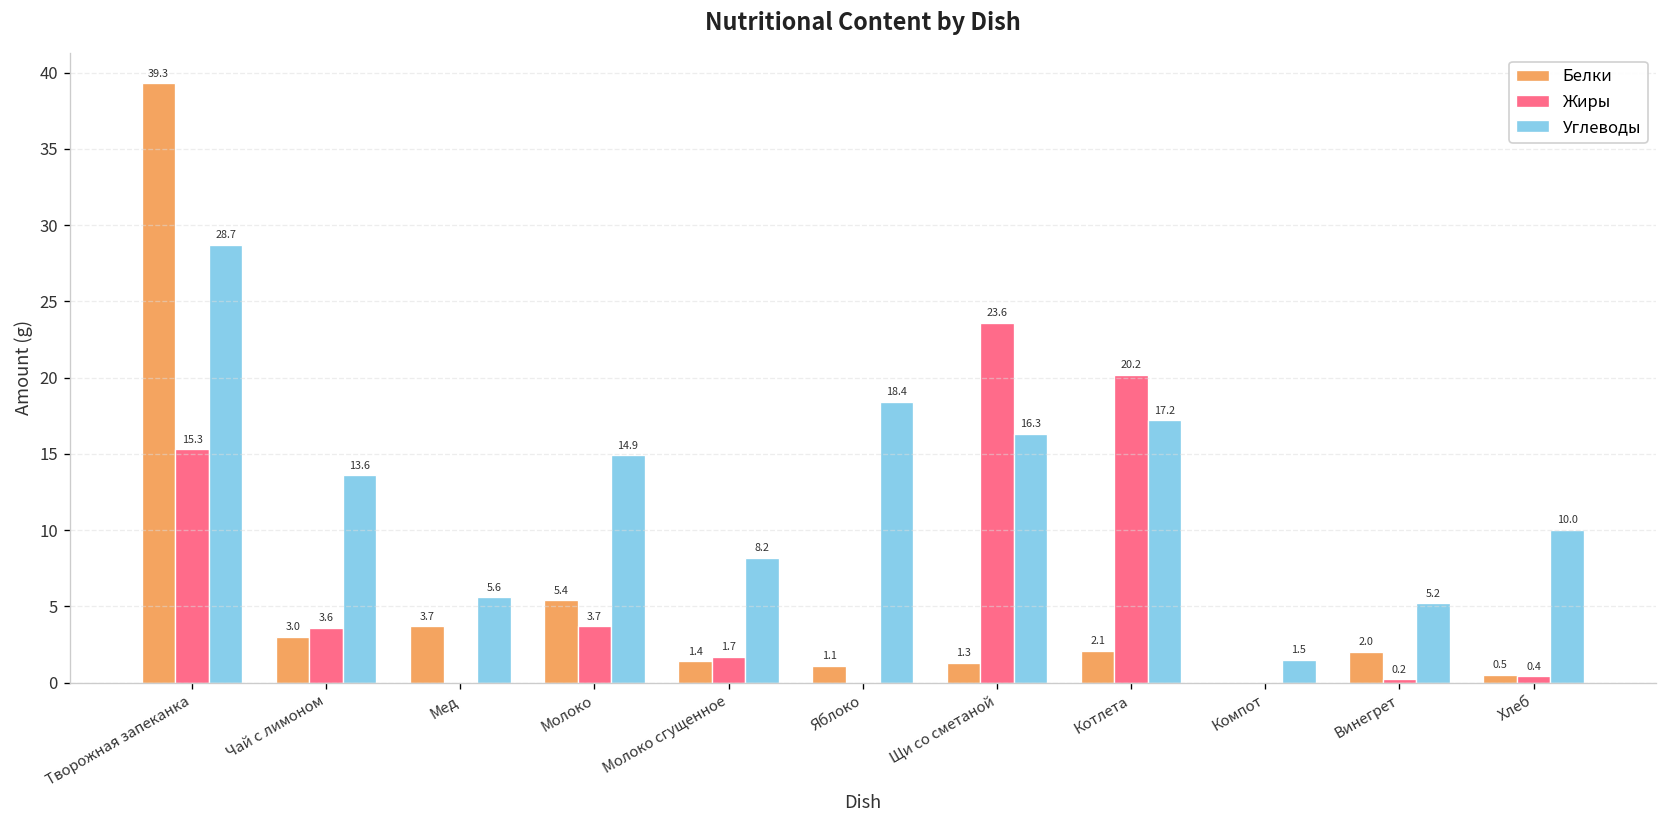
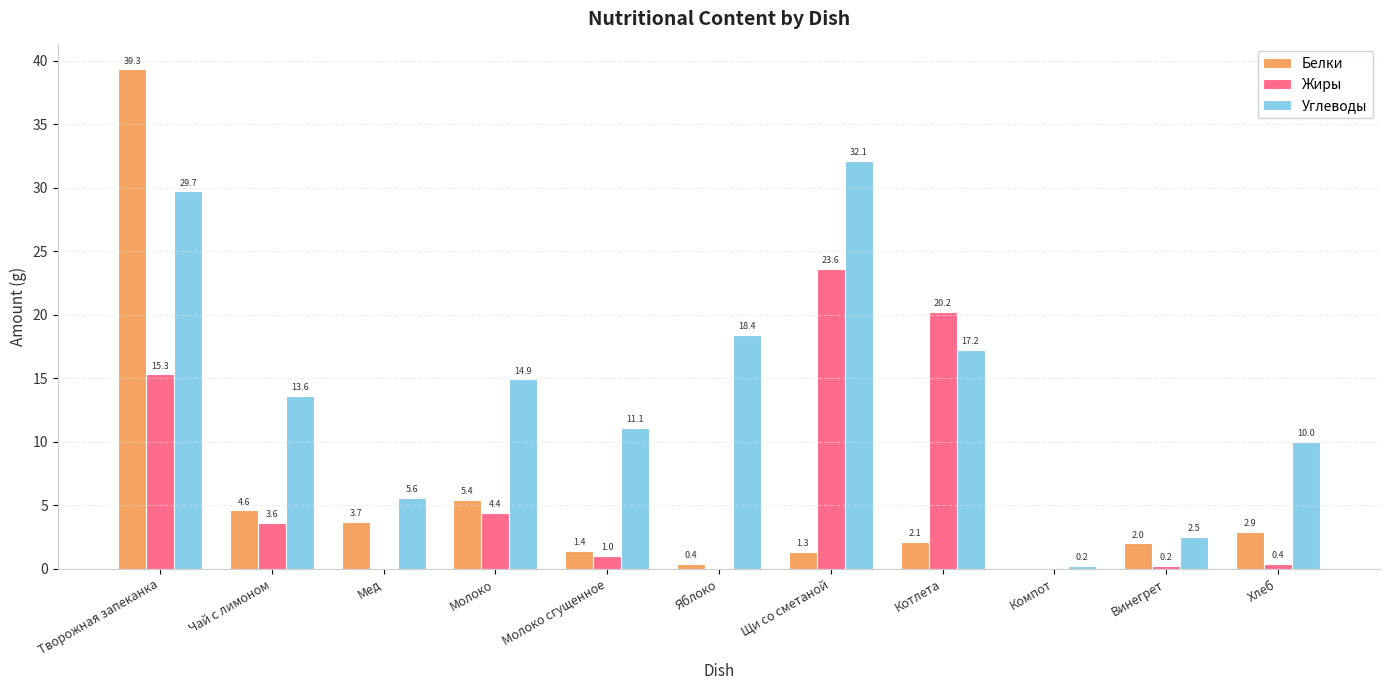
  {
    "Белки": {
      "Творожная запеканка": 39.3,
-     "Чай с лимоном": 3.0,
+     "Чай с лимоном": 4.6,
      "Мед": 3.7,
      "Молоко": 5.4,
      "Молоко сгущенное": 1.4,
-     "Яблоко": 1.1,
+     "Яблоко": 0.4,
      "Щи со сметаной": 1.3,
      "Котлета": 2.1,
      "Винегрет": 2.0,
-     "Хлеб": 0.5
+     "Хлеб": 2.9
    },
    "Жиры": {
      "Творожная запеканка": 15.3,
      "Чай с лимоном": 3.6,
-     "Молоко": 3.7,
-     "Молоко сгущенное": 1.7,
+     "Молоко": 4.4,
+     "Молоко сгущенное": 1.0,
      "Щи со сметаной": 23.6,
      "Котлета": 20.2,
      "Винегрет": 0.2,
      "Хлеб": 0.4
    },
    "Углеводы": {
-     "Творожная запеканка": 28.7,
+     "Творожная запеканка": 29.7,
      "Чай с лимоном": 13.6,
      "Мед": 5.6,
      "Молоко": 14.9,
-     "Молоко сгущенное": 8.2,
+     "Молоко сгущенное": 11.1,
      "Яблоко": 18.4,
-     "Щи со сметаной": 16.3,
+     "Щи со сметаной": 32.1,
      "Котлета": 17.2,
-     "Компот": 1.5,
-     "Винегрет": 5.2,
+     "Компот": 0.2,
+     "Винегрет": 2.5,
      "Хлеб": 10.0
    }
  }
